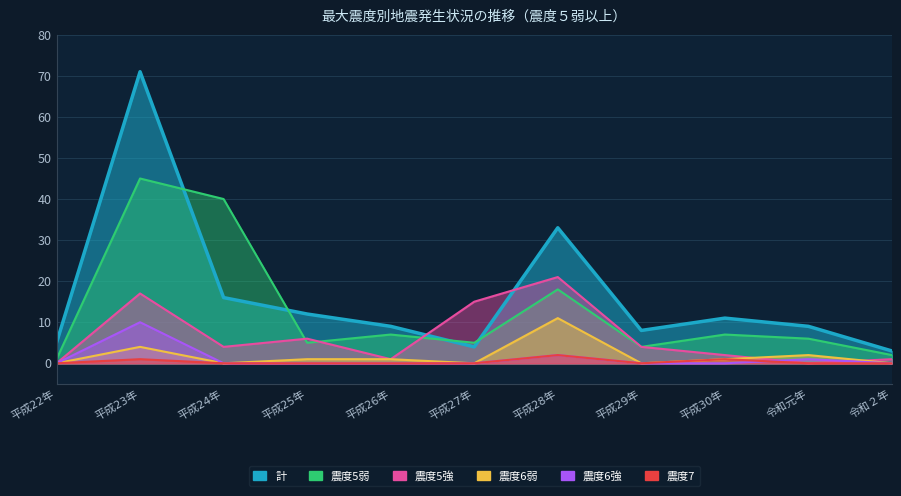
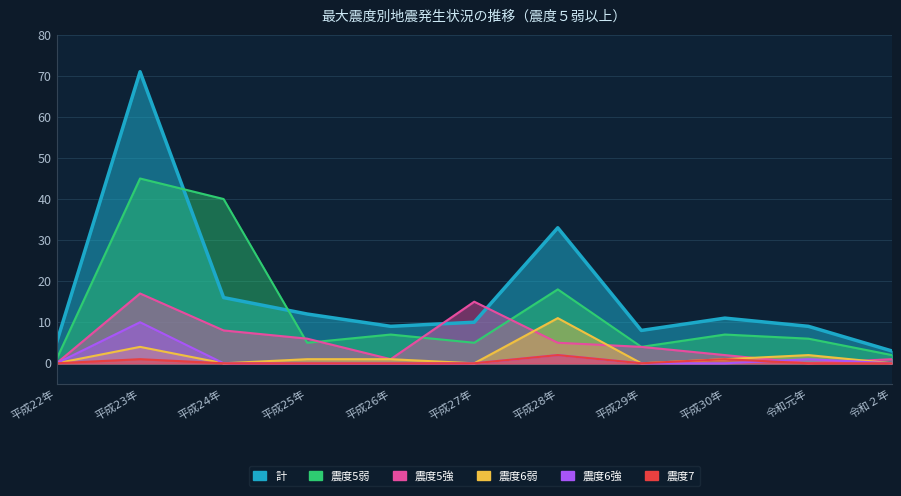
  {
    "計": {
      "平成22年": 5,
      "平成23年": 71,
      "平成24年": 16,
      "平成25年": 12,
      "平成26年": 9,
-     "平成27年": 4,
+     "平成27年": 10,
      "平成28年": 33,
      "平成29年": 8,
      "平成30年": 11,
      "令和元年": 9,
      "令和２年": 3
    },
    "震度5弱": {
      "平成22年": 1,
      "平成23年": 45,
      "平成24年": 40,
      "平成25年": 5,
      "平成26年": 7,
      "平成27年": 5,
      "平成28年": 18,
      "平成30年": 7,
      "令和元年": 6,
      "令和２年": 2
    },
    "震度5強": {
      "平成23年": 17,
-     "平成24年": 4,
+     "平成24年": 8,
      "平成25年": 6,
      "平成27年": 15,
-     "平成28年": 21,
+     "平成28年": 5,
      "平成30年": 2,
      "令和２年": 1
    },
    "震度6弱": {
      "平成23年": 4,
      "平成25年": 1,
      "平成28年": 11,
      "令和元年": 2
    },
    "震度6強": {
      "平成23年": 10,
      "平成30年": 0,
      "令和元年": 1
    },
    "震度7": {
      "平成23年": 1
    }
  }
